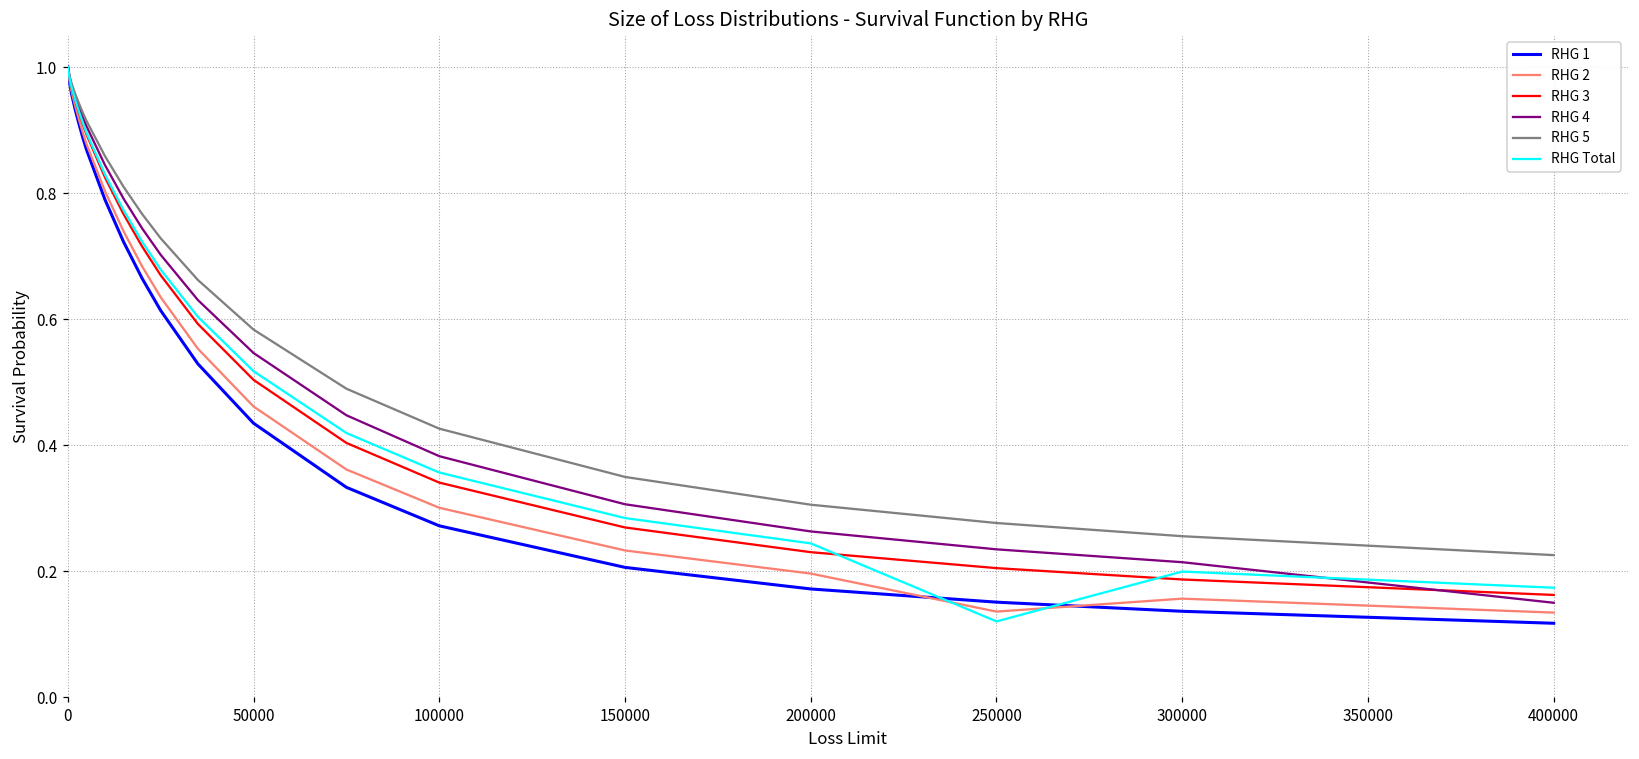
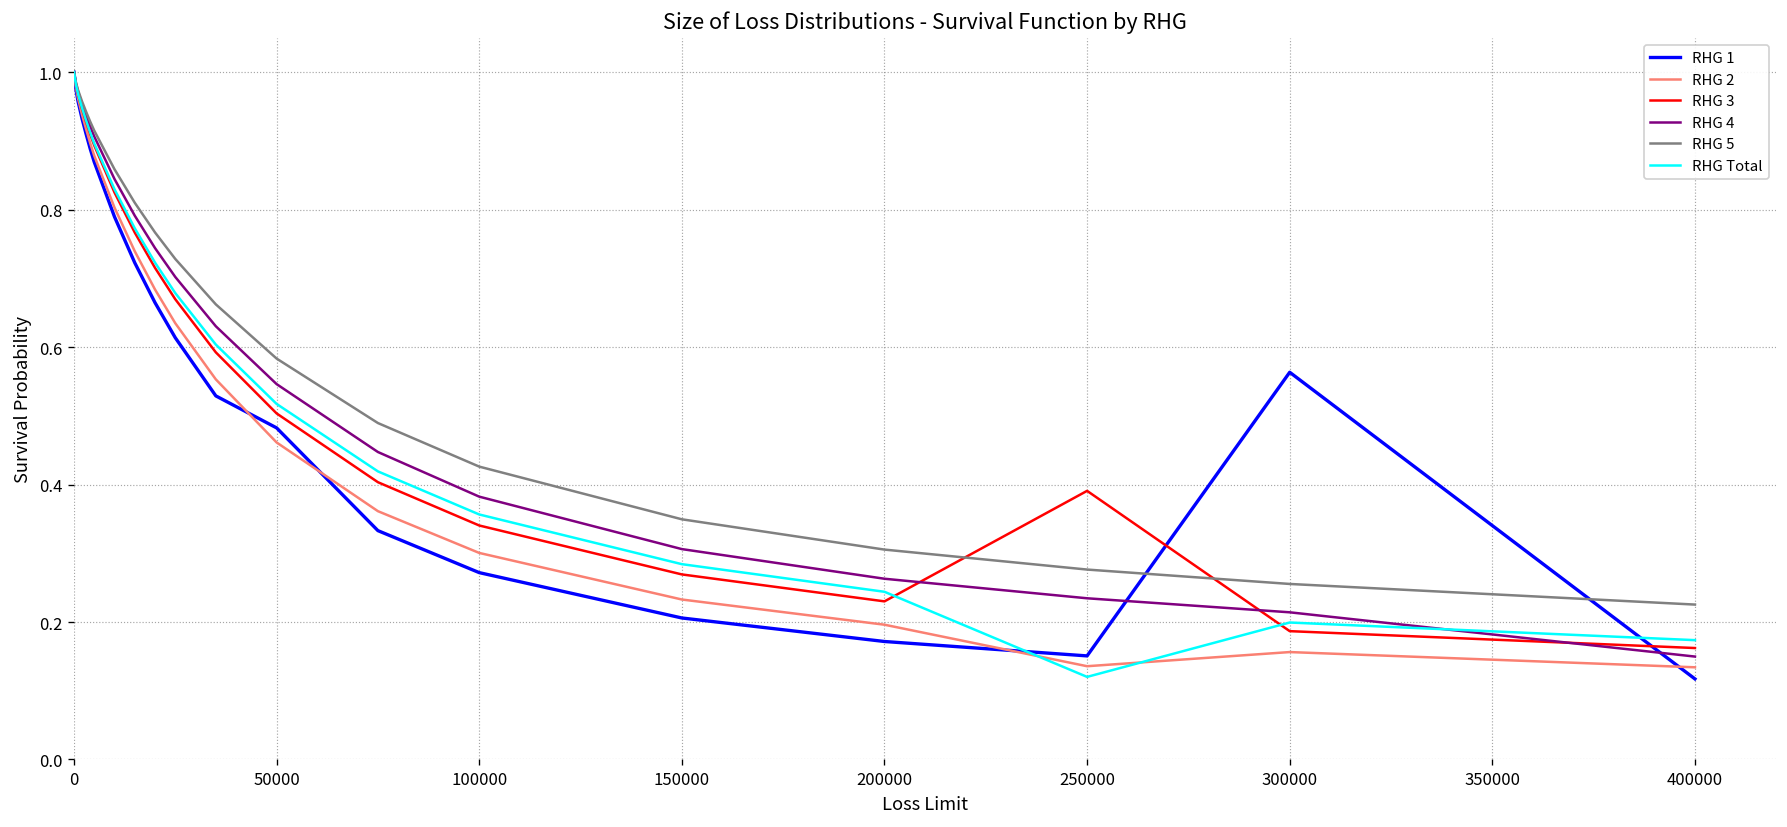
  {
    "RHG 1": {
-     "50000": 0.43,
+     "50000": 0.48,
      "100000": 0.27,
      "150000": 0.21,
      "200000": 0.17,
      "250000": 0.15,
-     "300000": 0.14,
+     "300000": 0.56,
      "400000": 0.12
    },
    "RHG 2": {
      "50000": 0.46,
      "100000": 0.30,
      "150000": 0.23,
      "200000": 0.20,
      "250000": 0.14,
      "300000": 0.16,
      "400000": 0.13
    },
    "RHG 3": {
      "50000": 0.50,
      "100000": 0.34,
      "150000": 0.27,
      "200000": 0.23,
-     "250000": 0.20,
+     "250000": 0.39,
      "300000": 0.19,
      "400000": 0.16
    },
    "RHG 4": {
      "50000": 0.55,
      "100000": 0.38,
      "150000": 0.31,
      "200000": 0.26,
      "250000": 0.23,
      "300000": 0.21,
      "400000": 0.15
    },
    "RHG 5": {
      "50000": 0.58,
      "100000": 0.43,
      "150000": 0.35,
      "200000": 0.31,
      "250000": 0.28,
      "300000": 0.26,
      "400000": 0.23
    },
    "RHG Total": {
      "50000": 0.52,
      "100000": 0.36,
      "150000": 0.28,
      "200000": 0.24,
      "250000": 0.12,
      "300000": 0.20,
      "400000": 0.17
    }
  }
